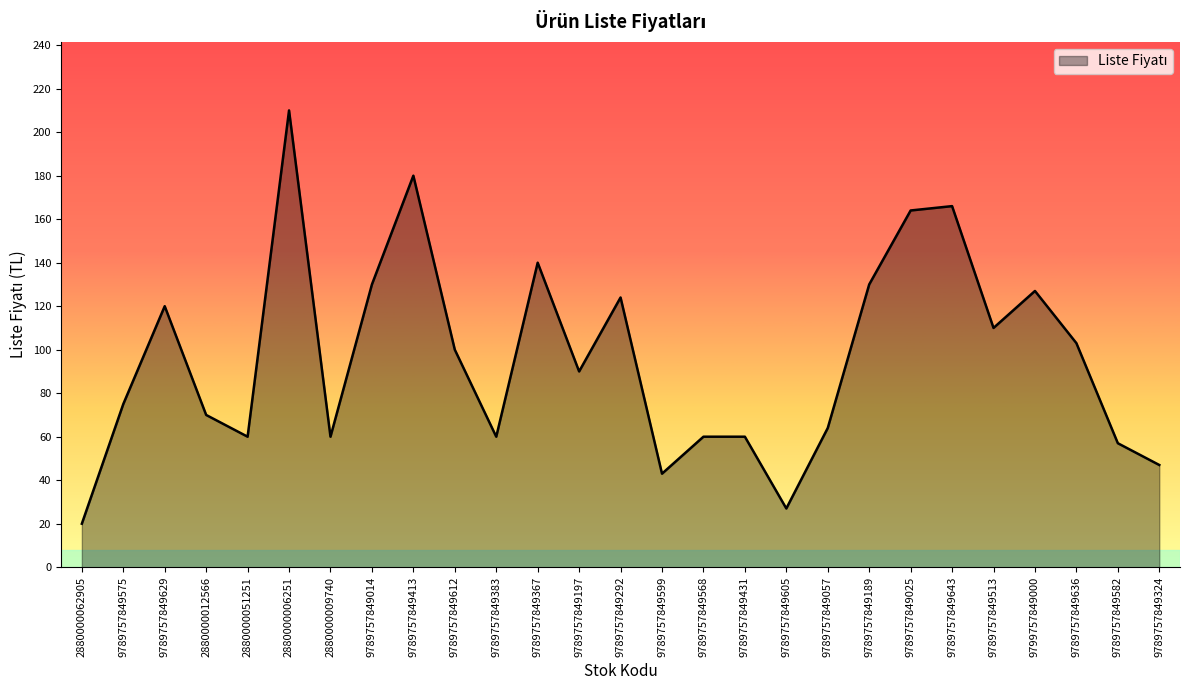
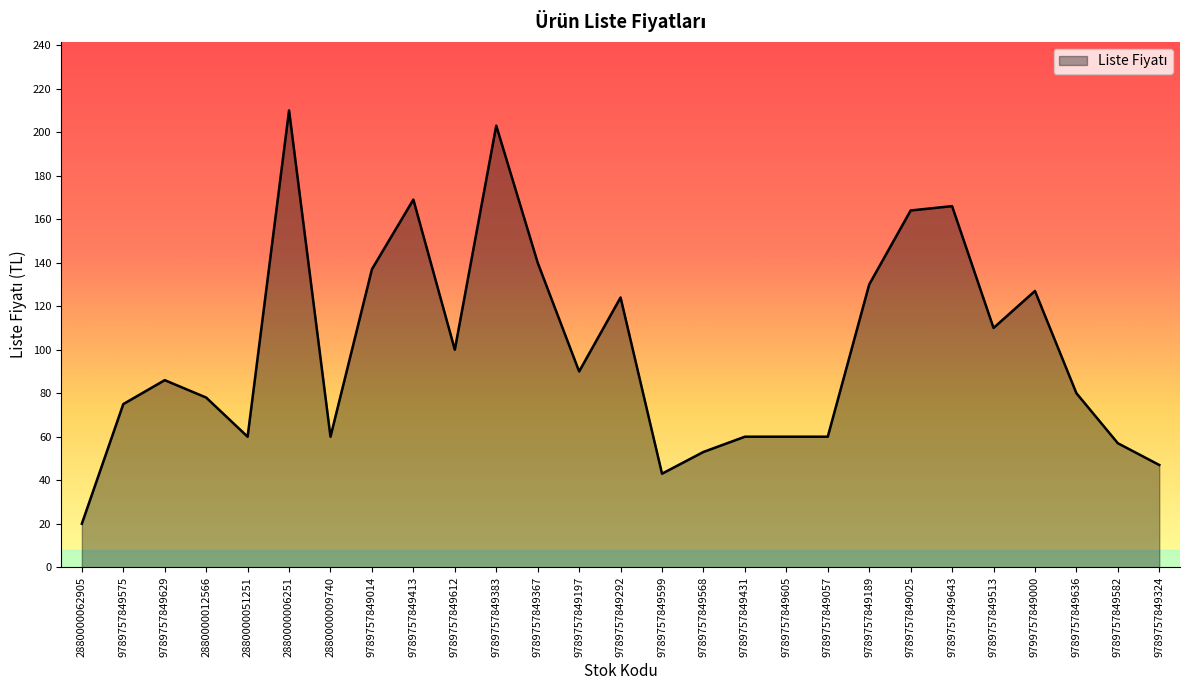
  {
    "2880000062905": 20,
    "9789757849575": 75,
-   "9789757849629": 120,
-   "2880000012566": 70,
+   "9789757849629": 86,
+   "2880000012566": 78,
    "2880000051251": 60,
    "2880000006251": 210,
    "2880000009740": 60,
-   "9789757849014": 130,
-   "9789757849413": 180,
+   "9789757849014": 137,
+   "9789757849413": 169,
    "9789757849612": 100,
-   "9789757849383": 60,
+   "9789757849383": 203,
    "9789757849367": 140,
    "9789757849197": 90,
    "9789757849292": 124,
    "9789757849599": 43,
-   "9789757849568": 60,
+   "9789757849568": 53,
    "9789757849431": 60,
-   "9789757849605": 27,
-   "9789757849057": 64,
+   "9789757849605": 60,
+   "9789757849057": 60,
    "9789757849189": 130,
    "9789757849025": 164,
    "9789757849643": 166,
    "9789757849513": 110,
    "9799757849000": 127,
-   "9789757849636": 103,
+   "9789757849636": 80,
    "9789757849582": 57,
    "9789757849324": 47
  }
